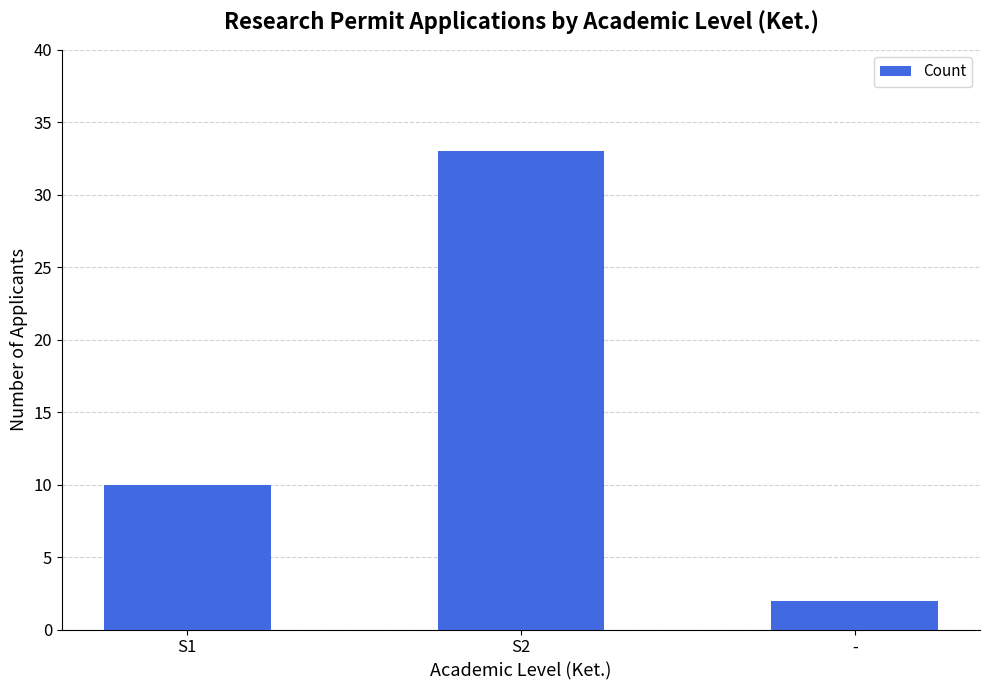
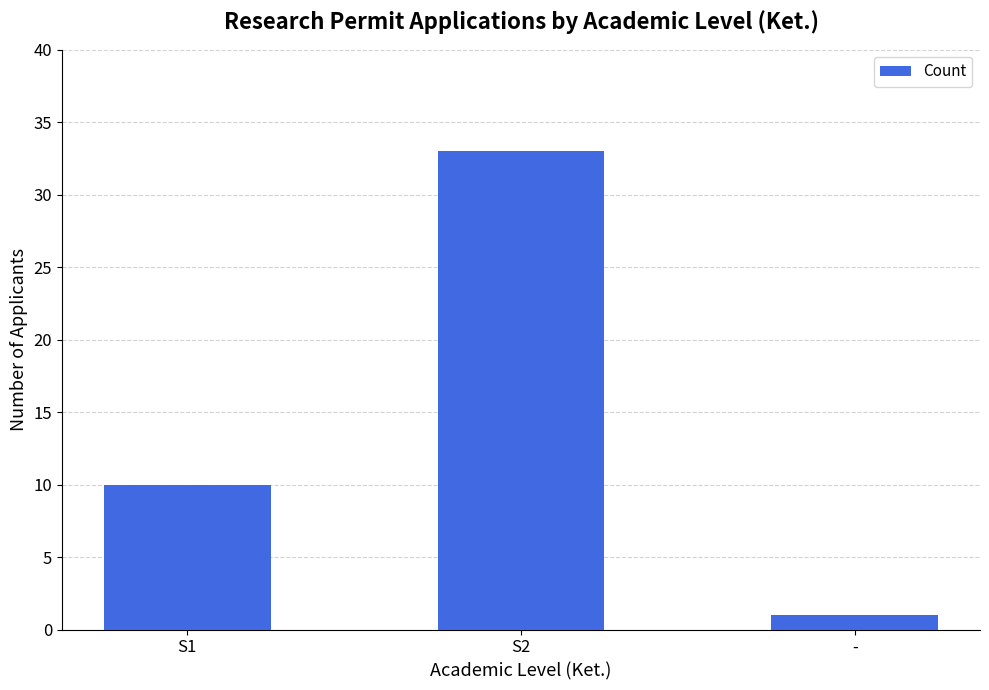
  {
    "S1": 10,
    "S2": 33,
-   "-": 2
+   "-": 1
  }
